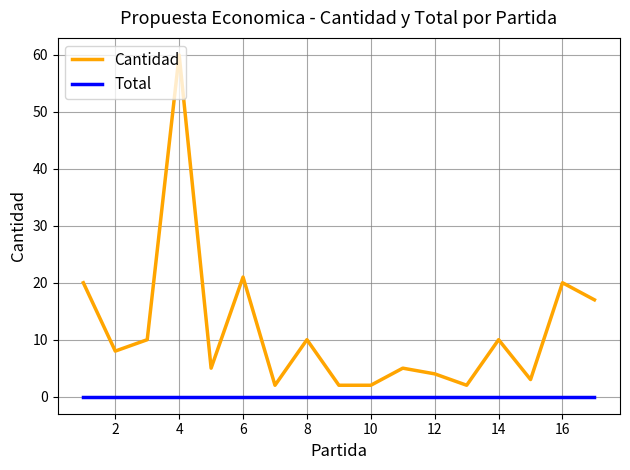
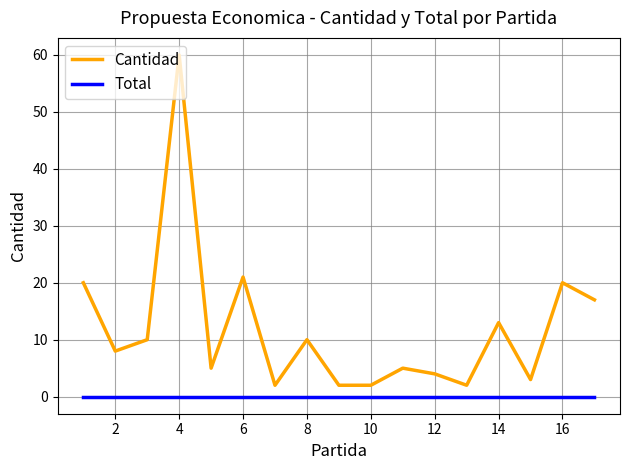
  {
    "Cantidad": {
      "2": 8,
      "6": 21,
      "8": 10,
      "10": 2,
      "12": 4,
-     "14": 10,
+     "14": 13,
      "16": 20
    },
    "Total": {
      "2": 0,
      "4": 0,
      "6": 0,
      "8": 0,
      "10": 0,
      "12": 0,
      "14": 0,
      "16": 0
    }
  }
